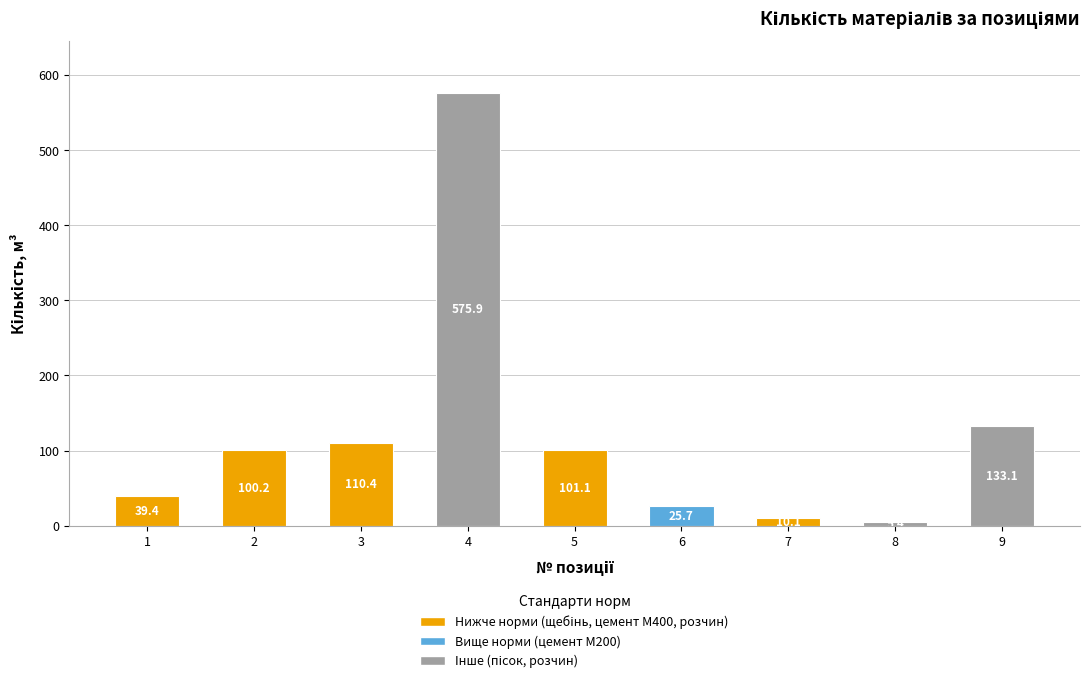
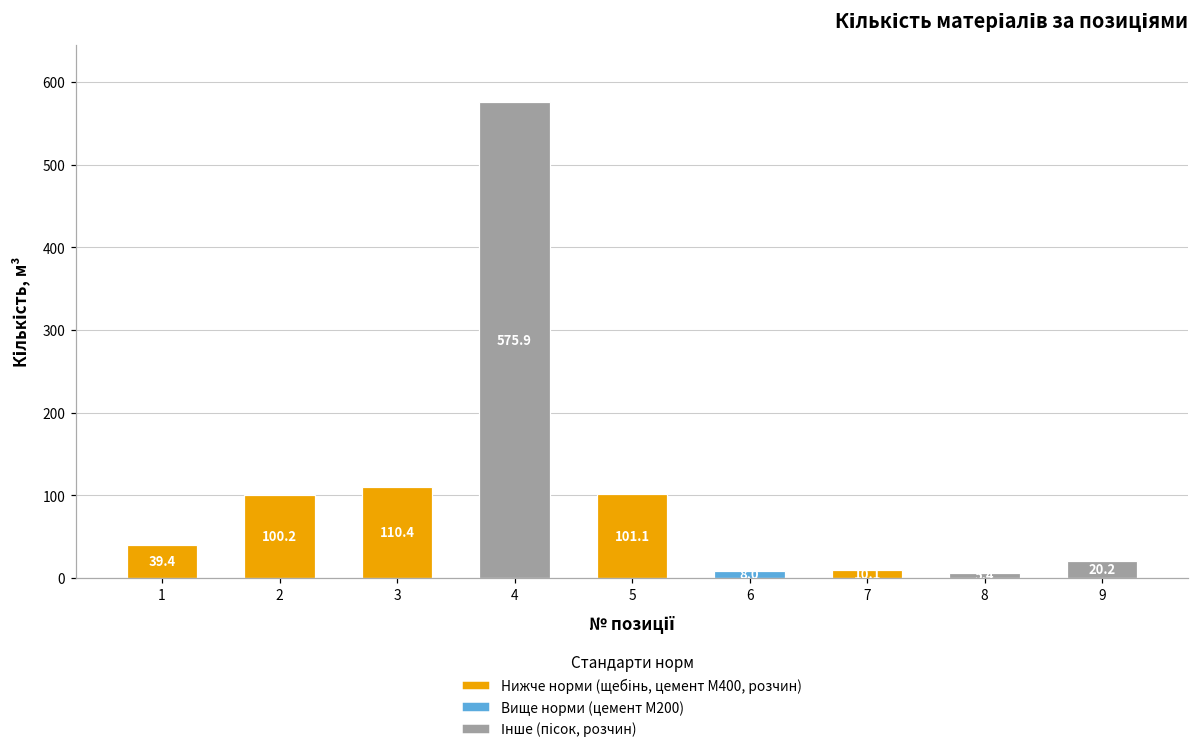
  {
    "1": 39.4,
    "2": 100.2,
    "3": 110.4,
    "4": 575.9,
    "5": 101.1,
-   "6": 30,
+   "6": 10,
    "7": 10.1,
-   "9": 133.1
+   "9": 20.2
  }
